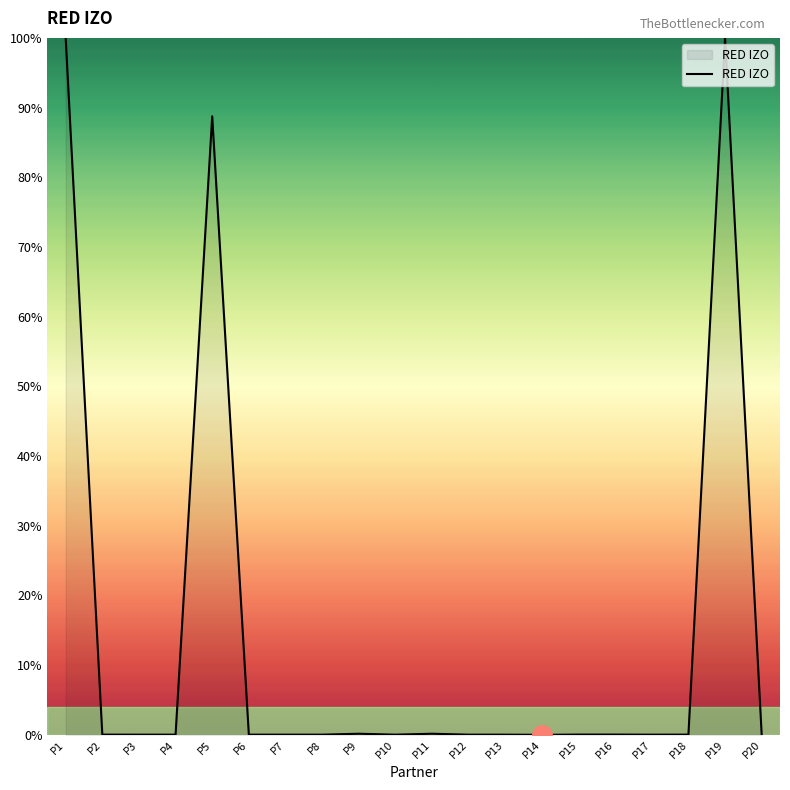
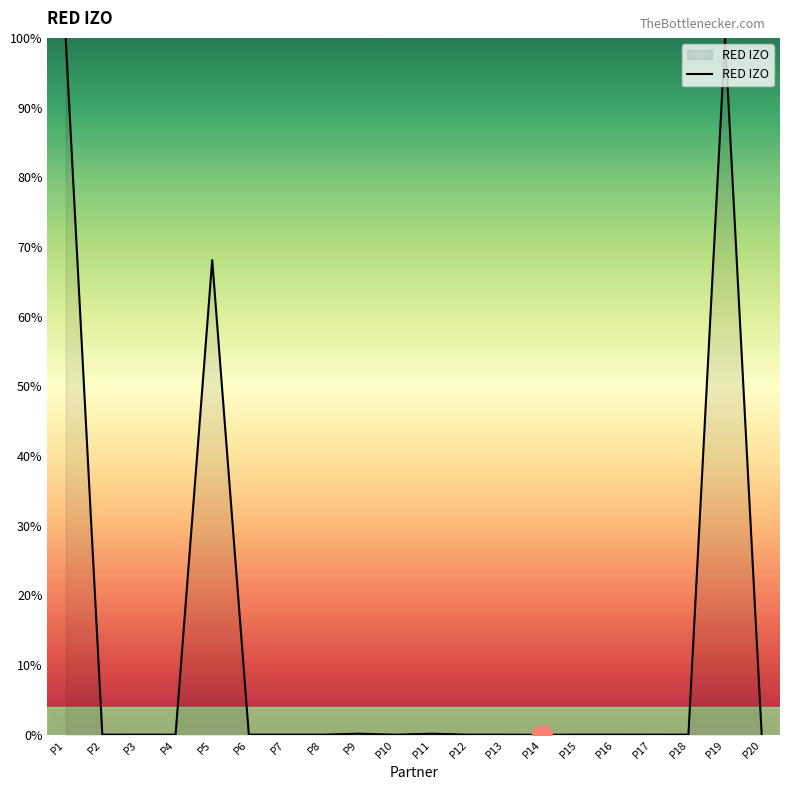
  {
    "RED IZO": {
      "P1": "100%",
-     "P5": "89%",
+     "P5": "68%",
      "P19": "100%"
    }
  }
